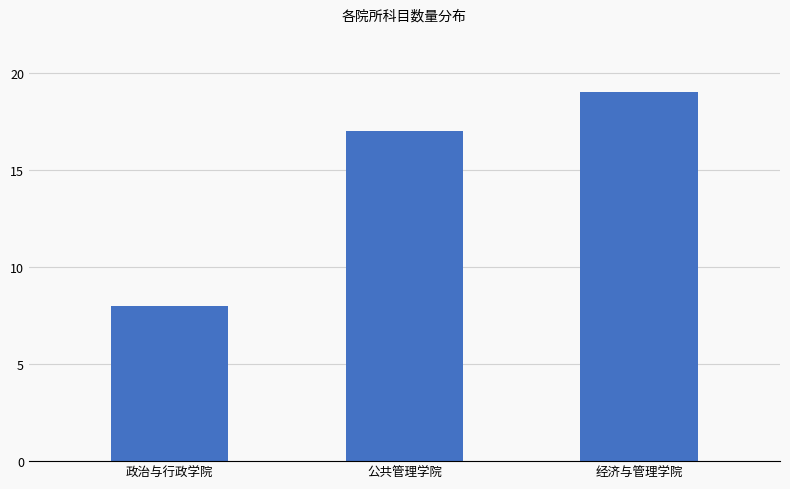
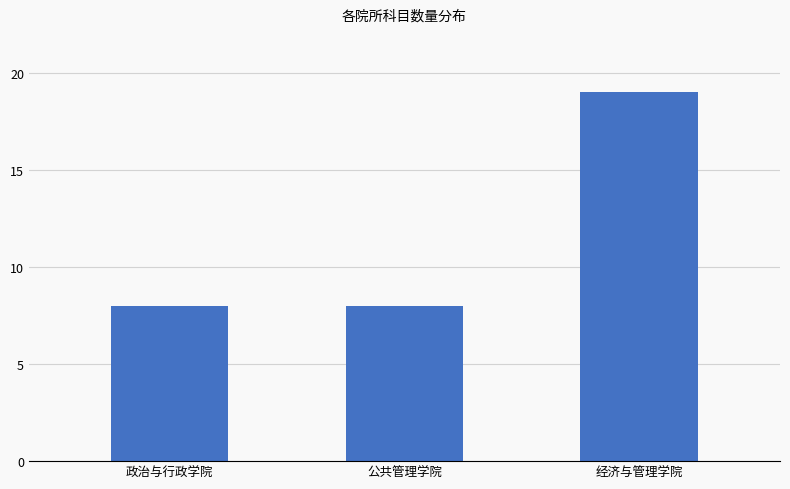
  {
    "政治与行政学院": 8,
-   "公共管理学院": 17,
+   "公共管理学院": 8,
    "经济与管理学院": 19
  }
